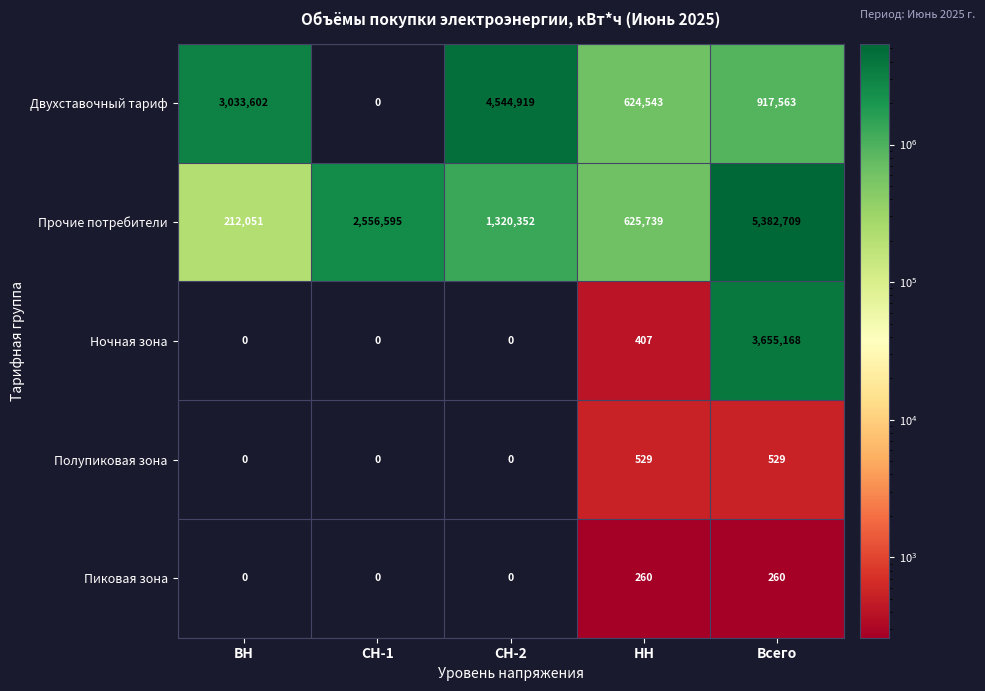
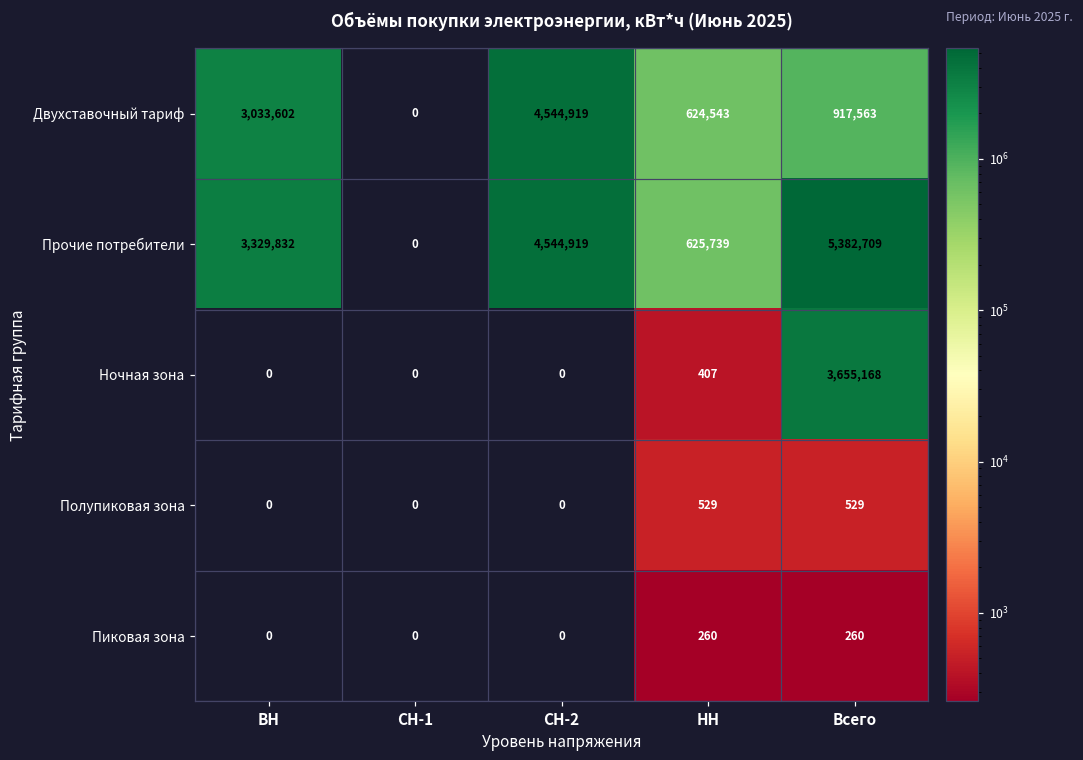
  {
    "Двухставочный тариф": {
      "ВН": "3,033,602",
      "СН-1": "0",
      "СН-2": "4,544,919",
      "НН": "624,543",
      "Всего": "917,563"
    },
    "Прочие потребители": {
-     "ВН": "212,051",
-     "СН-1": "2,556,595",
-     "СН-2": "1,320,352",
+     "ВН": "3,329,832",
+     "СН-1": "0",
+     "СН-2": "4,544,919",
      "НН": "625,739",
      "Всего": "5,382,709"
    },
    "Ночная зона": {
      "ВН": "0",
      "СН-1": "0",
      "СН-2": "0",
      "НН": "407",
      "Всего": "3,655,168"
    },
    "Полупиковая зона": {
      "ВН": "0",
      "СН-1": "0",
      "СН-2": "0",
      "НН": "529",
      "Всего": "529"
    },
    "Пиковая зона": {
      "ВН": "0",
      "СН-1": "0",
      "СН-2": "0",
      "НН": "260",
      "Всего": "260"
    }
  }
